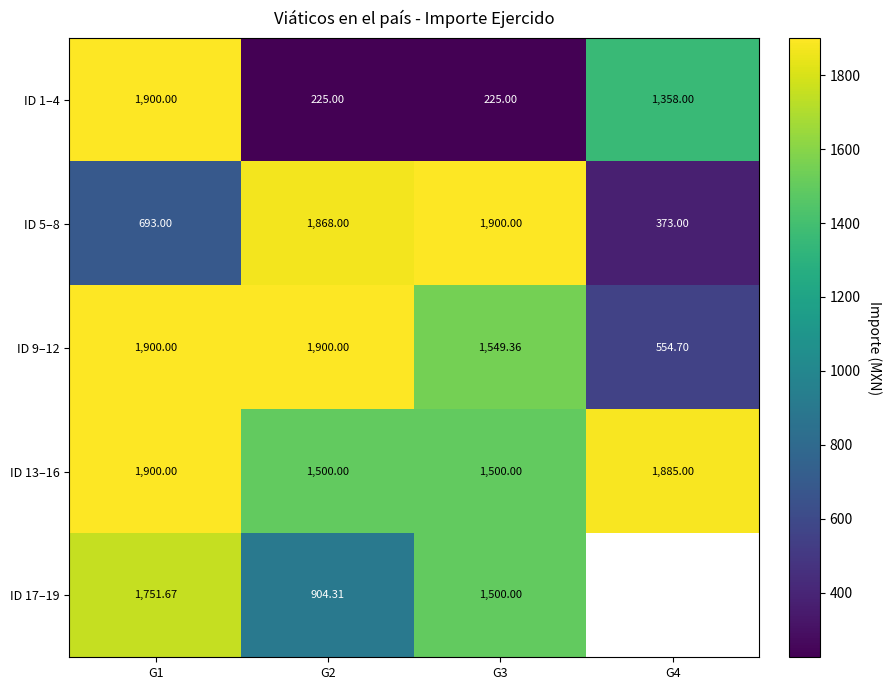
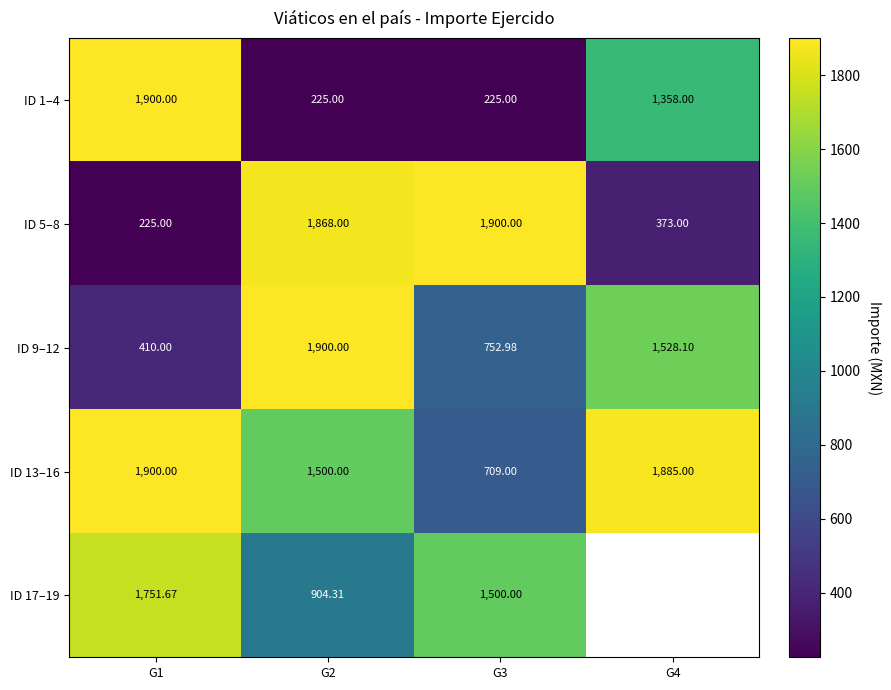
  {
    "ID 1–4": {
      "G1": "1,900.00",
      "G2": "225.00",
      "G3": "225.00",
      "G4": "1,358.00"
    },
    "ID 5–8": {
-     "G1": "693.00",
+     "G1": "225.00",
      "G2": "1,868.00",
      "G3": "1,900.00",
      "G4": "373.00"
    },
    "ID 9–12": {
-     "G1": "1,900.00",
+     "G1": "410.00",
      "G2": "1,900.00",
-     "G3": "1,549.36",
-     "G4": "554.70"
+     "G3": "752.98",
+     "G4": "1,528.10"
    },
    "ID 13–16": {
      "G1": "1,900.00",
      "G2": "1,500.00",
-     "G3": "1,500.00",
+     "G3": "709.00",
      "G4": "1,885.00"
    },
    "ID 17–19": {
      "G1": "1,751.67",
      "G2": "904.31",
      "G3": "1,500.00"
    }
  }
